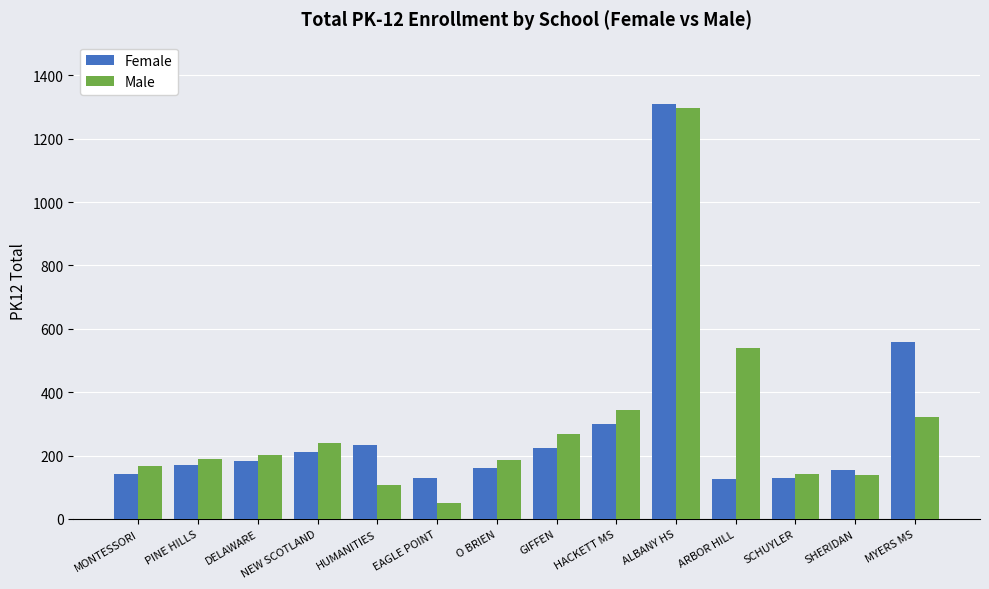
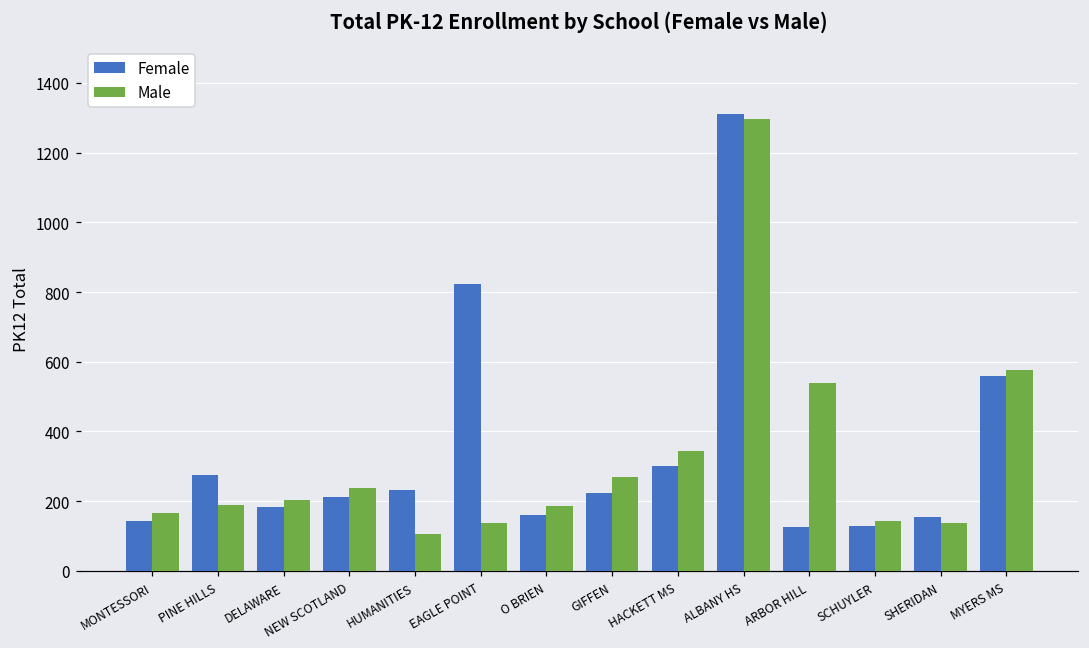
  {
    "Female": {
      "MONTESSORI": 140,
-     "PINE HILLS": 170,
+     "PINE HILLS": 280,
      "DELAWARE": 180,
      "NEW SCOTLAND": 210,
      "HUMANITIES": 230,
-     "EAGLE POINT": 130,
+     "EAGLE POINT": 820,
      "O BRIEN": 160,
      "GIFFEN": 220,
      "HACKETT MS": 300,
      "ALBANY HS": 1310,
      "ARBOR HILL": 130,
      "SCHUYLER": 130,
      "SHERIDAN": 150,
      "MYERS MS": 560
    },
    "Male": {
      "MONTESSORI": 170,
      "PINE HILLS": 190,
      "DELAWARE": 200,
      "NEW SCOTLAND": 240,
      "HUMANITIES": 110,
-     "EAGLE POINT": 50,
+     "EAGLE POINT": 140,
      "O BRIEN": 190,
      "GIFFEN": 270,
      "HACKETT MS": 350,
      "ALBANY HS": 1300,
      "ARBOR HILL": 540,
      "SCHUYLER": 140,
      "SHERIDAN": 140,
-     "MYERS MS": 320
+     "MYERS MS": 580
    }
  }
